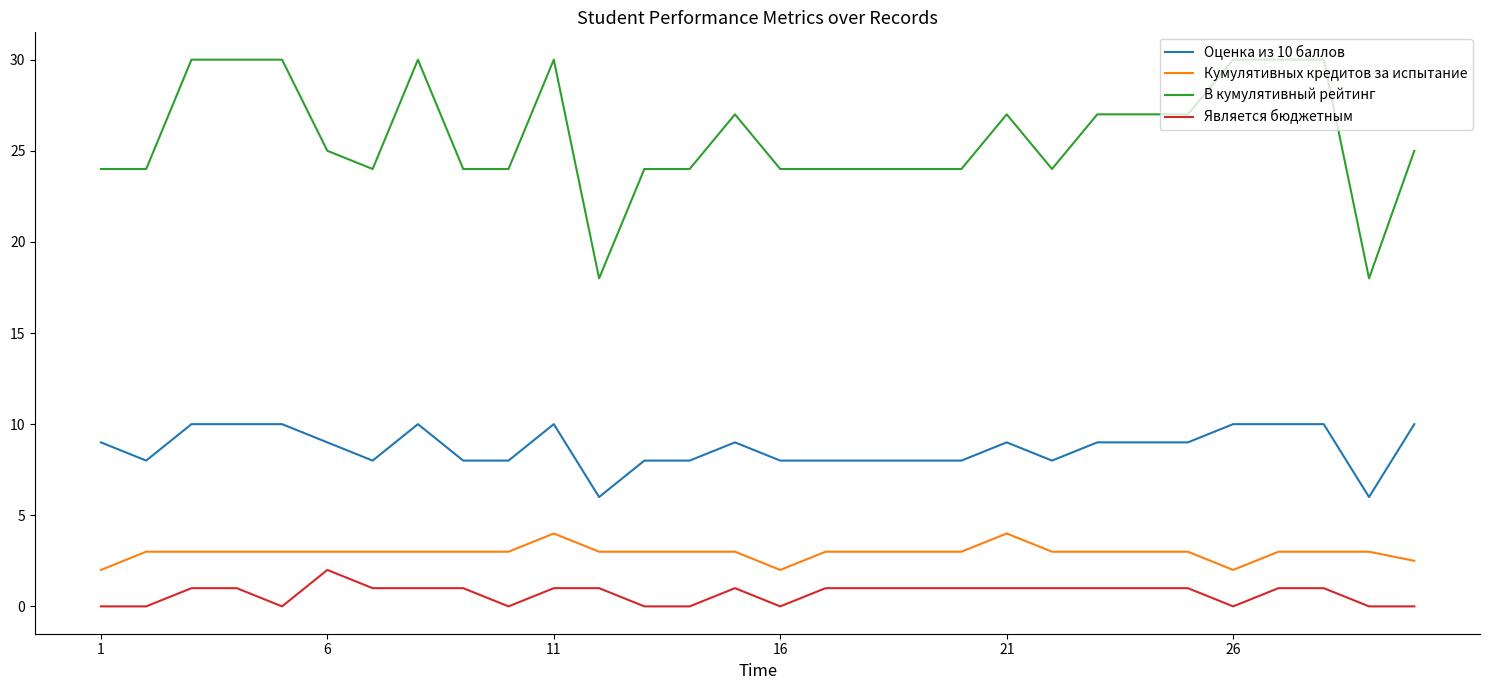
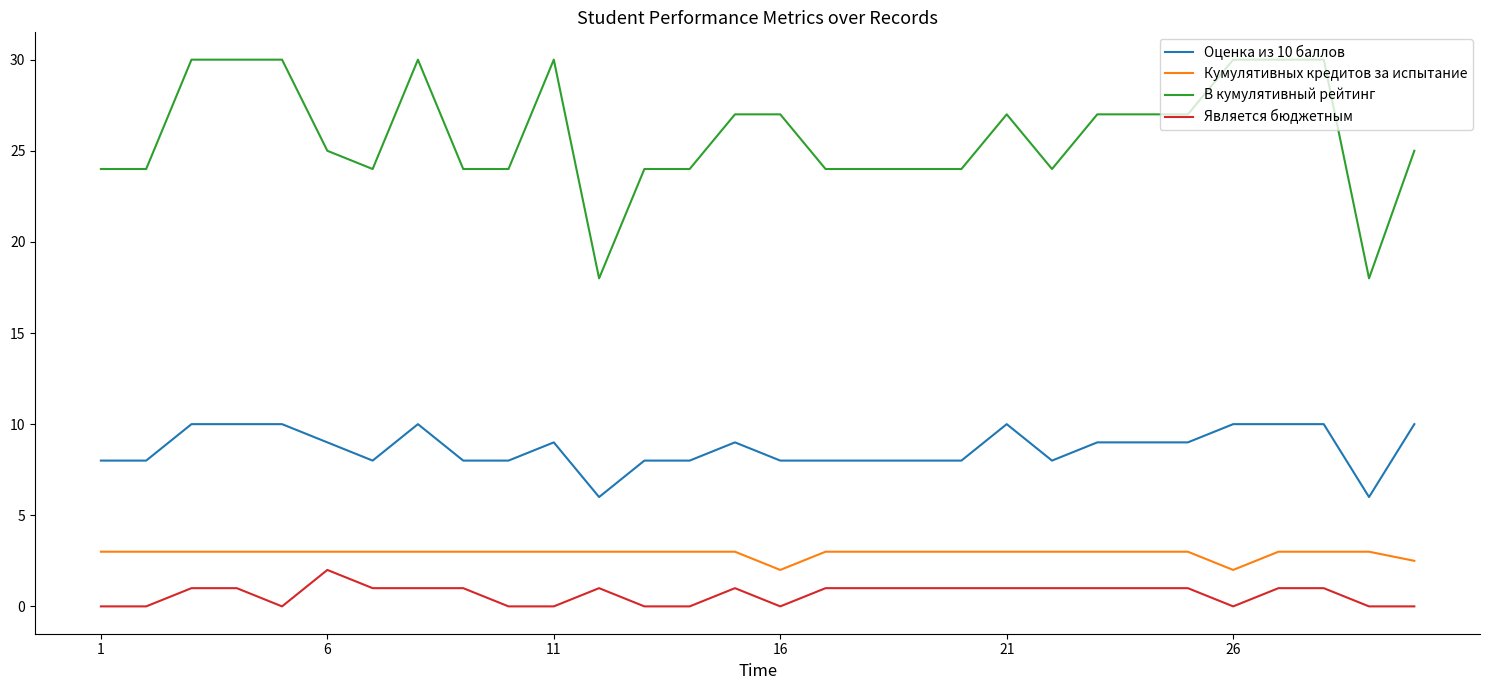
  {
    "Оценка из 10 баллов": {
-     "1": 9,
+     "1": 8,
      "6": 9,
-     "11": 10,
+     "11": 9,
      "16": 8,
-     "21": 9,
+     "21": 10,
      "26": 10
    },
    "Кумулятивных кредитов за испытание": {
-     "1": 2,
+     "1": 3,
      "6": 3,
-     "11": 4,
+     "11": 3,
      "16": 2,
-     "21": 4,
+     "21": 3,
      "26": 2
    },
    "В кумулятивный рейтинг": {
      "1": 24,
      "6": 25,
      "11": 30,
-     "16": 24,
+     "16": 27,
      "21": 27
    },
    "Является бюджетным": {
      "1": 0,
      "6": 2,
-     "11": 1,
+     "11": 0,
      "16": 0,
      "21": 1,
      "26": 0
    }
  }
